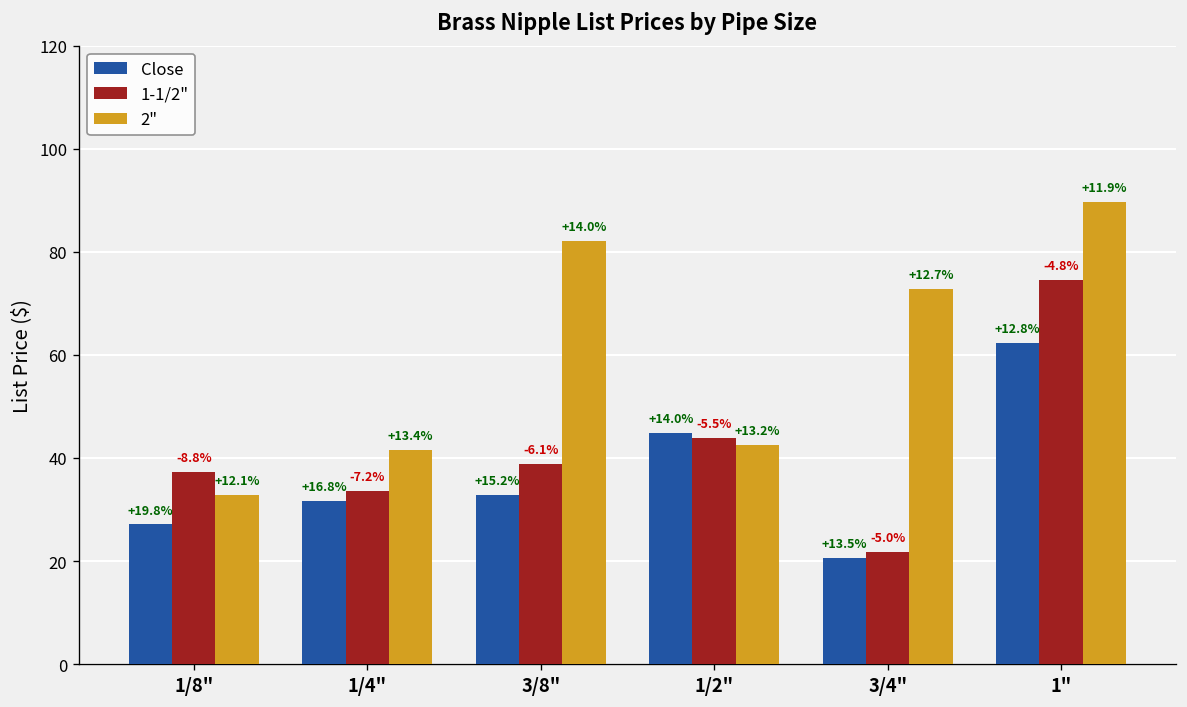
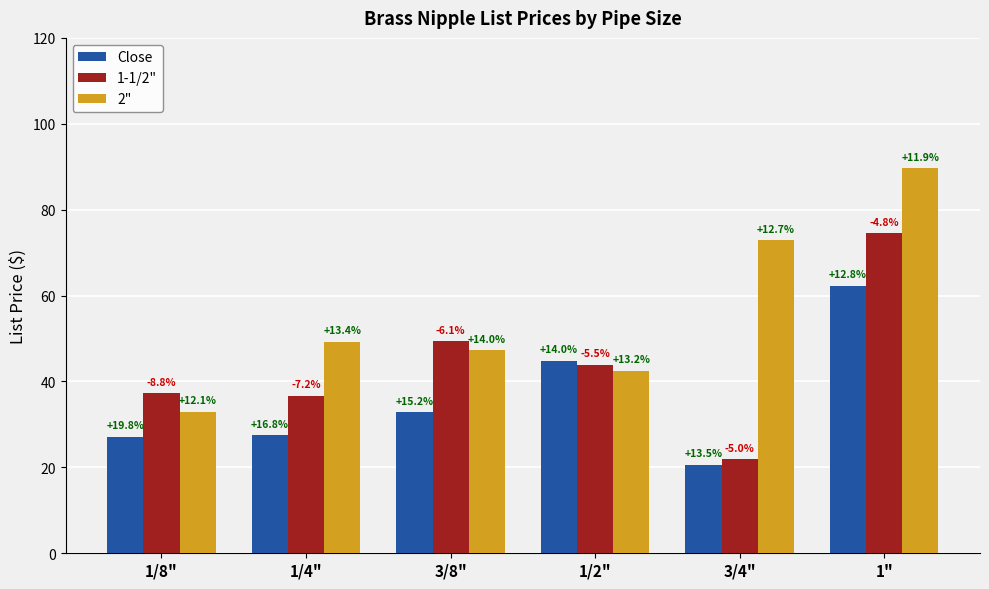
  {
    "Close": {
-     "1/4\"": 32
+     "1/4\"": 27
    },
    "1-1/2\"": {
-     "1/4\"": 34,
-     "3/8\"": 39
+     "1/4\"": 37,
+     "3/8\"": 49
    },
    "2\"": {
-     "1/4\"": 42,
-     "3/8\"": 82
+     "1/4\"": 49,
+     "3/8\"": 47
    }
  }
